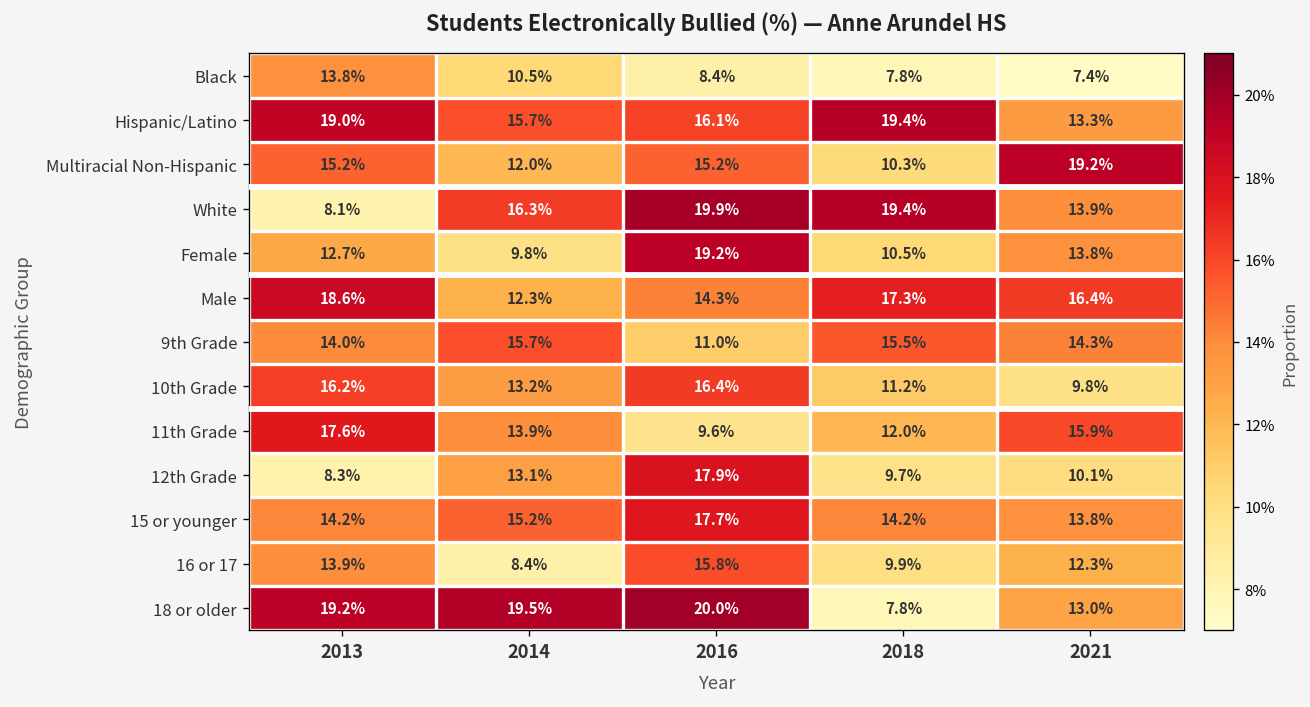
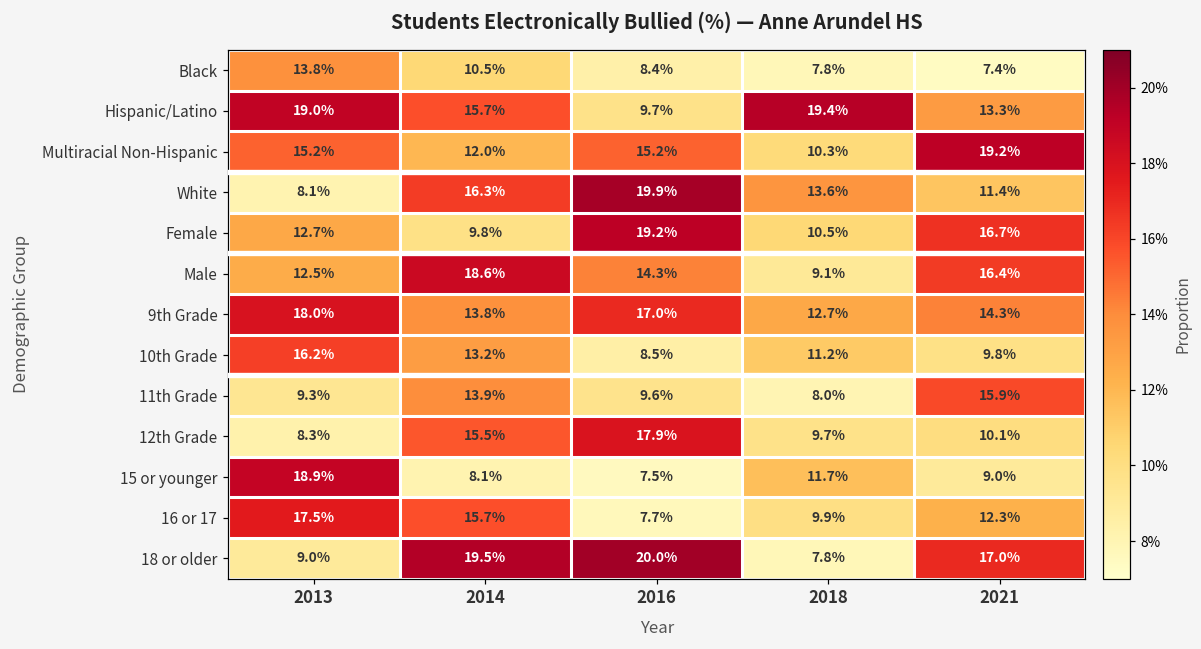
  {
    "Black": {
      "2013": "13.8%",
      "2014": "10.5%",
      "2016": "8.4%",
      "2018": "7.8%",
      "2021": "7.4%"
    },
    "Hispanic/Latino": {
      "2013": "19.0%",
      "2014": "15.7%",
-     "2016": "16.1%",
+     "2016": "9.7%",
      "2018": "19.4%",
      "2021": "13.3%"
    },
    "Multiracial Non-Hispanic": {
      "2013": "15.2%",
      "2014": "12.0%",
      "2016": "15.2%",
      "2018": "10.3%",
      "2021": "19.2%"
    },
    "White": {
      "2013": "8.1%",
      "2014": "16.3%",
      "2016": "19.9%",
-     "2018": "19.4%",
-     "2021": "13.9%"
+     "2018": "13.6%",
+     "2021": "11.4%"
    },
    "Female": {
      "2013": "12.7%",
      "2014": "9.8%",
      "2016": "19.2%",
      "2018": "10.5%",
-     "2021": "13.8%"
+     "2021": "16.7%"
    },
    "Male": {
-     "2013": "18.6%",
-     "2014": "12.3%",
+     "2013": "12.5%",
+     "2014": "18.6%",
      "2016": "14.3%",
-     "2018": "17.3%",
+     "2018": "9.1%",
      "2021": "16.4%"
    },
    "9th Grade": {
-     "2013": "14.0%",
-     "2014": "15.7%",
-     "2016": "11.0%",
-     "2018": "15.5%",
+     "2013": "18.0%",
+     "2014": "13.8%",
+     "2016": "17.0%",
+     "2018": "12.7%",
      "2021": "14.3%"
    },
    "10th Grade": {
      "2013": "16.2%",
      "2014": "13.2%",
-     "2016": "16.4%",
+     "2016": "8.5%",
      "2018": "11.2%",
      "2021": "9.8%"
    },
    "11th Grade": {
-     "2013": "17.6%",
+     "2013": "9.3%",
      "2014": "13.9%",
      "2016": "9.6%",
-     "2018": "12.0%",
+     "2018": "8.0%",
      "2021": "15.9%"
    },
    "12th Grade": {
      "2013": "8.3%",
-     "2014": "13.1%",
+     "2014": "15.5%",
      "2016": "17.9%",
      "2018": "9.7%",
      "2021": "10.1%"
    },
    "15 or younger": {
-     "2013": "14.2%",
-     "2014": "15.2%",
-     "2016": "17.7%",
-     "2018": "14.2%",
-     "2021": "13.8%"
+     "2013": "18.9%",
+     "2014": "8.1%",
+     "2016": "7.5%",
+     "2018": "11.7%",
+     "2021": "9.0%"
    },
    "16 or 17": {
-     "2013": "13.9%",
-     "2014": "8.4%",
-     "2016": "15.8%",
+     "2013": "17.5%",
+     "2014": "15.7%",
+     "2016": "7.7%",
      "2018": "9.9%",
      "2021": "12.3%"
    },
    "18 or older": {
-     "2013": "19.2%",
+     "2013": "9.0%",
      "2014": "19.5%",
      "2016": "20.0%",
      "2018": "7.8%",
-     "2021": "13.0%"
+     "2021": "17.0%"
    }
  }
